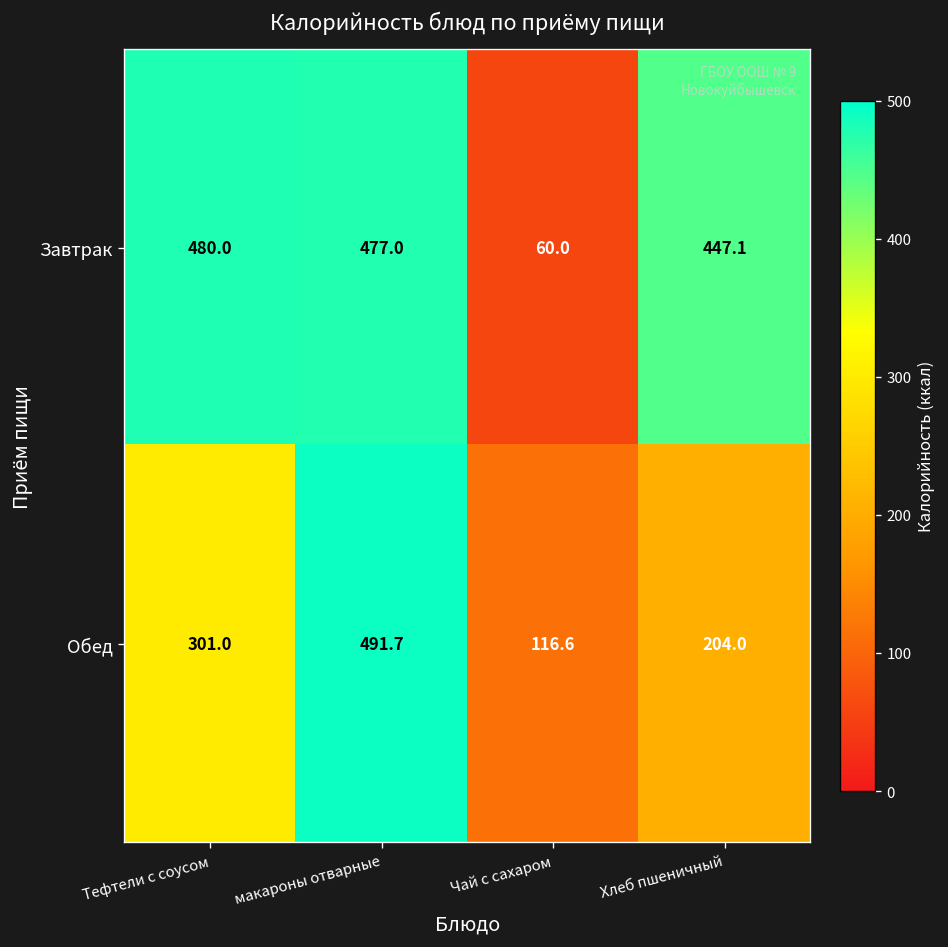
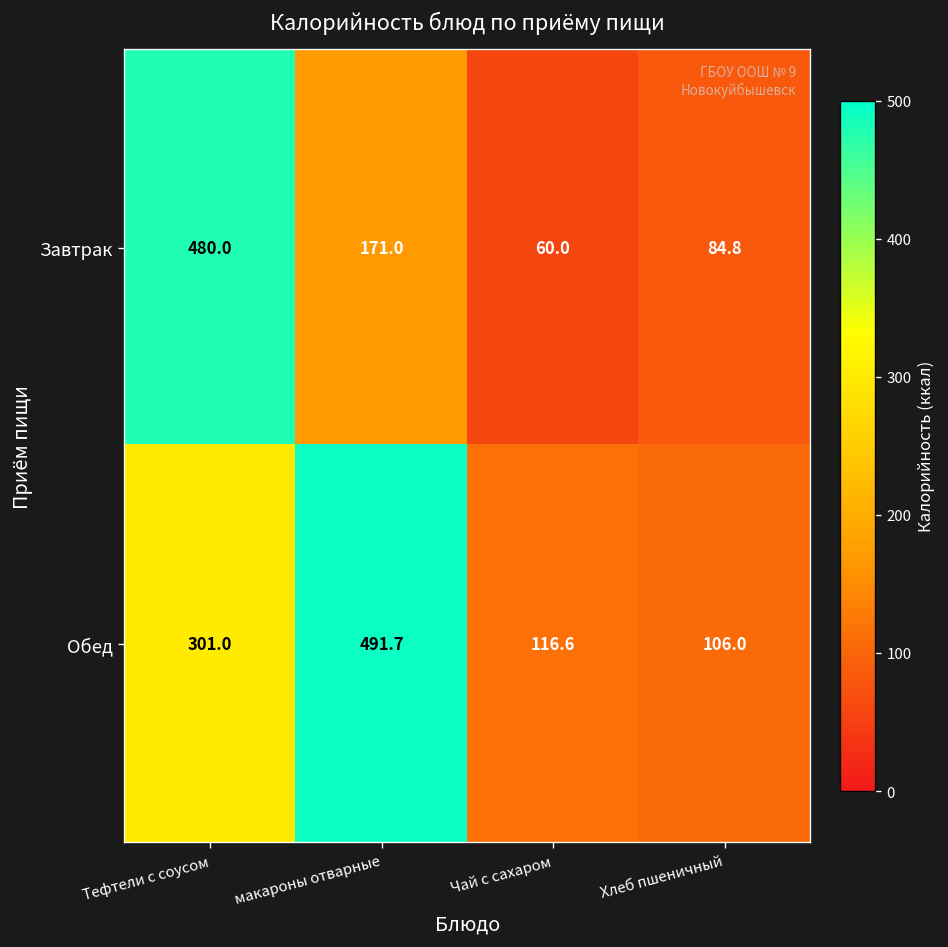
  {
    "Завтрак": {
      "Тефтели с соусом": 480.0,
-     "макароны отварные": 477.0,
+     "макароны отварные": 171.0,
      "Чай с сахаром": 60.0,
-     "Хлеб пшеничный": 447.1
+     "Хлеб пшеничный": 84.8
    },
    "Обед": {
      "Тефтели с соусом": 301.0,
      "макароны отварные": 491.7,
      "Чай с сахаром": 116.6,
-     "Хлеб пшеничный": 204.0
+     "Хлеб пшеничный": 106.0
    }
  }
